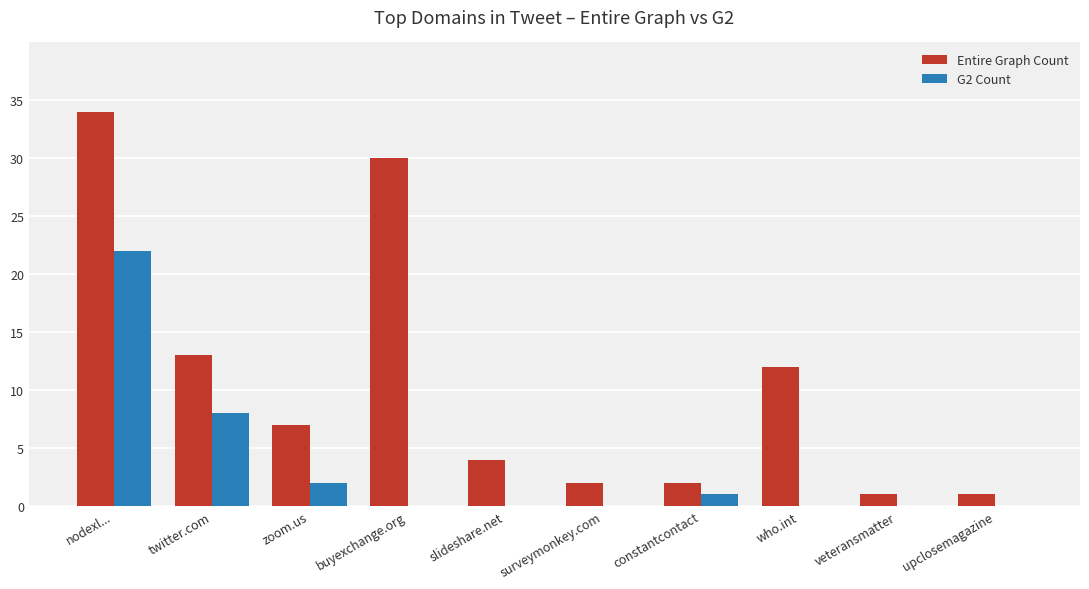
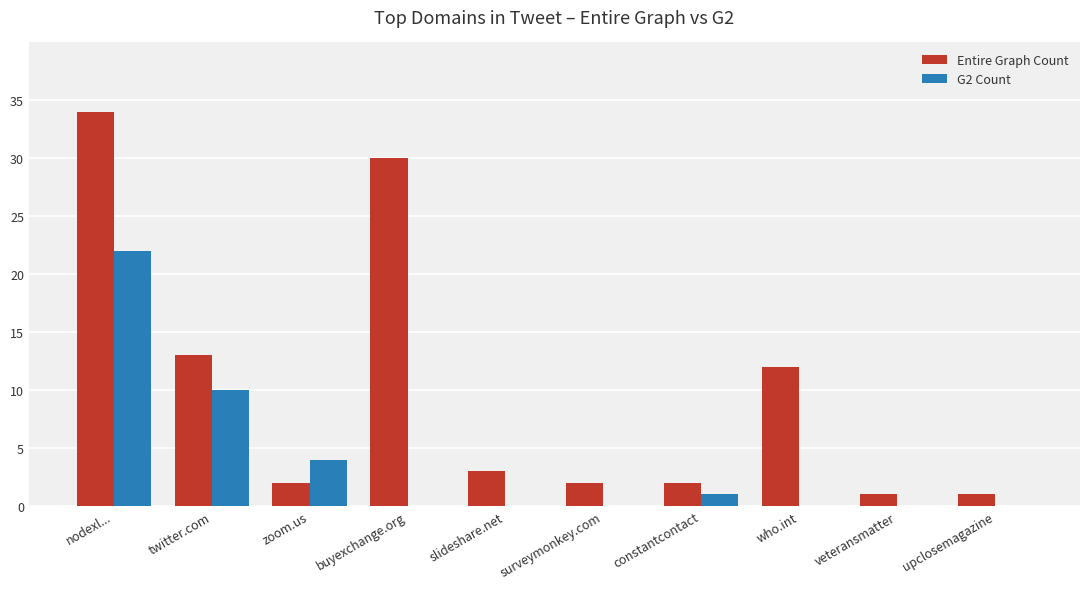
  {
    "Entire Graph Count": {
      "nodexl...": 34,
      "twitter.com": 13,
-     "zoom.us": 7,
+     "zoom.us": 2,
      "buyexchange.org": 30,
-     "slideshare.net": 4,
+     "slideshare.net": 3,
      "surveymonkey.com": 2,
      "constantcontact": 2,
      "who.int": 12,
      "veteransmatter": 1,
      "upclosemagazine": 1
    },
    "G2 Count": {
      "nodexl...": 22,
-     "twitter.com": 8,
-     "zoom.us": 2,
+     "twitter.com": 10,
+     "zoom.us": 4,
      "buyexchange.org": 0,
      "slideshare.net": 0,
      "surveymonkey.com": 0,
      "constantcontact": 1,
      "who.int": 0,
      "veteransmatter": 0,
      "upclosemagazine": 0
    }
  }
